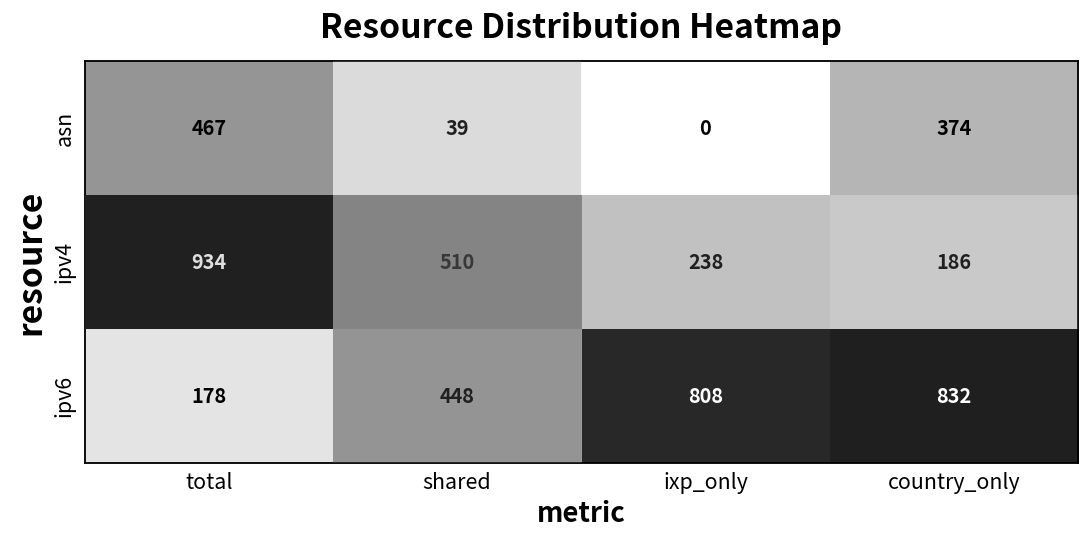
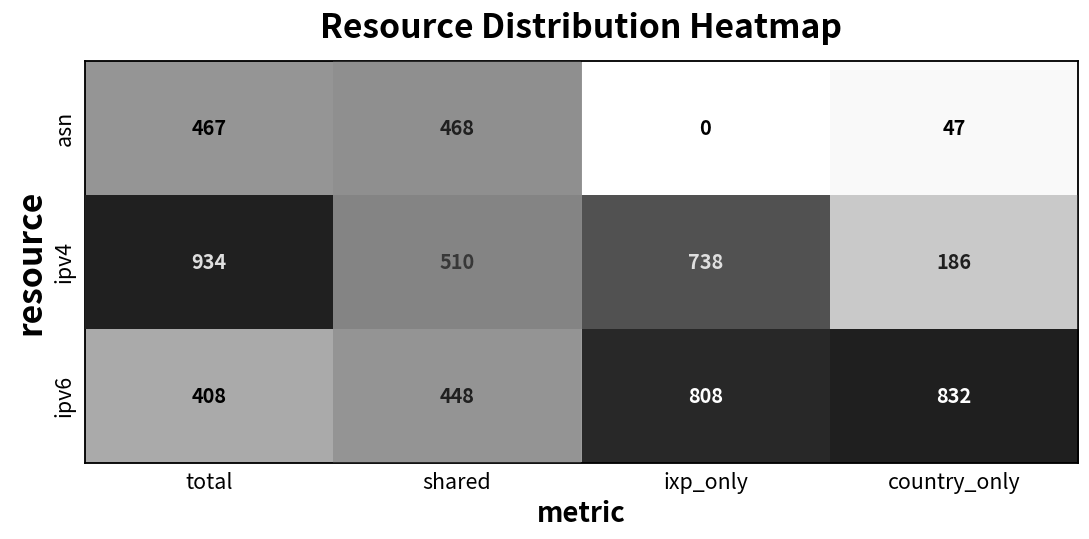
  {
    "asn": {
      "total": 467,
-     "shared": 39,
+     "shared": 468,
      "ixp_only": 0,
-     "country_only": 374
+     "country_only": 47
    },
    "ipv4": {
      "total": 934,
      "shared": 510,
-     "ixp_only": 238,
+     "ixp_only": 738,
      "country_only": 186
    },
    "ipv6": {
-     "total": 178,
+     "total": 408,
      "shared": 448,
      "ixp_only": 808,
      "country_only": 832
    }
  }
